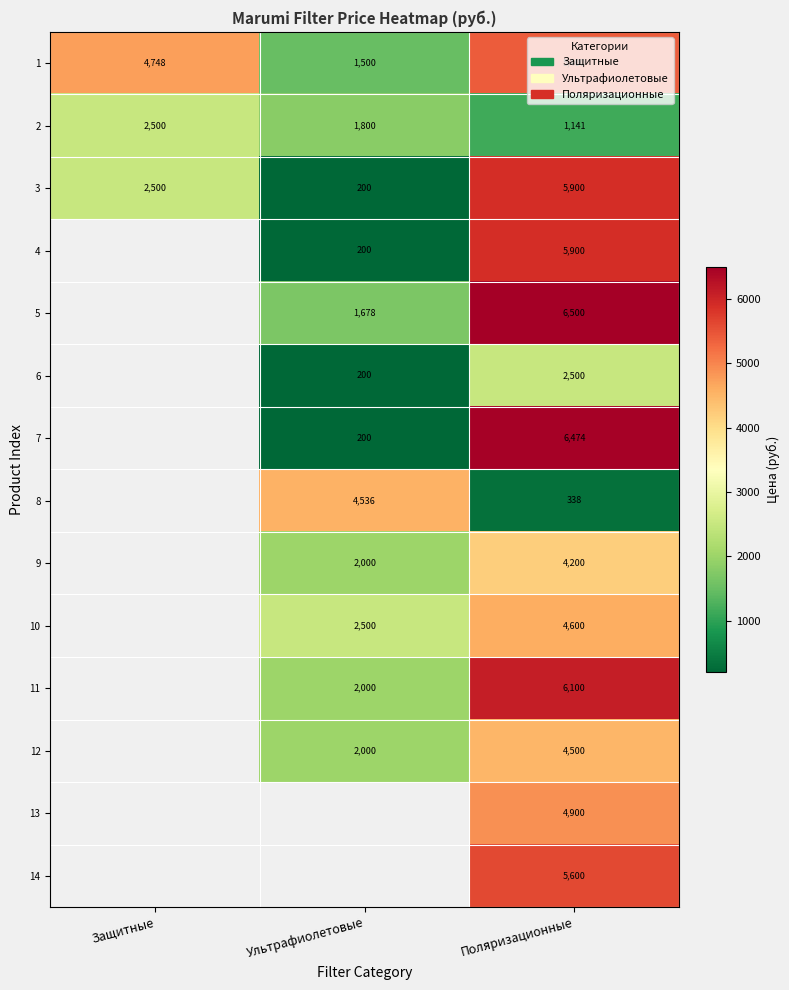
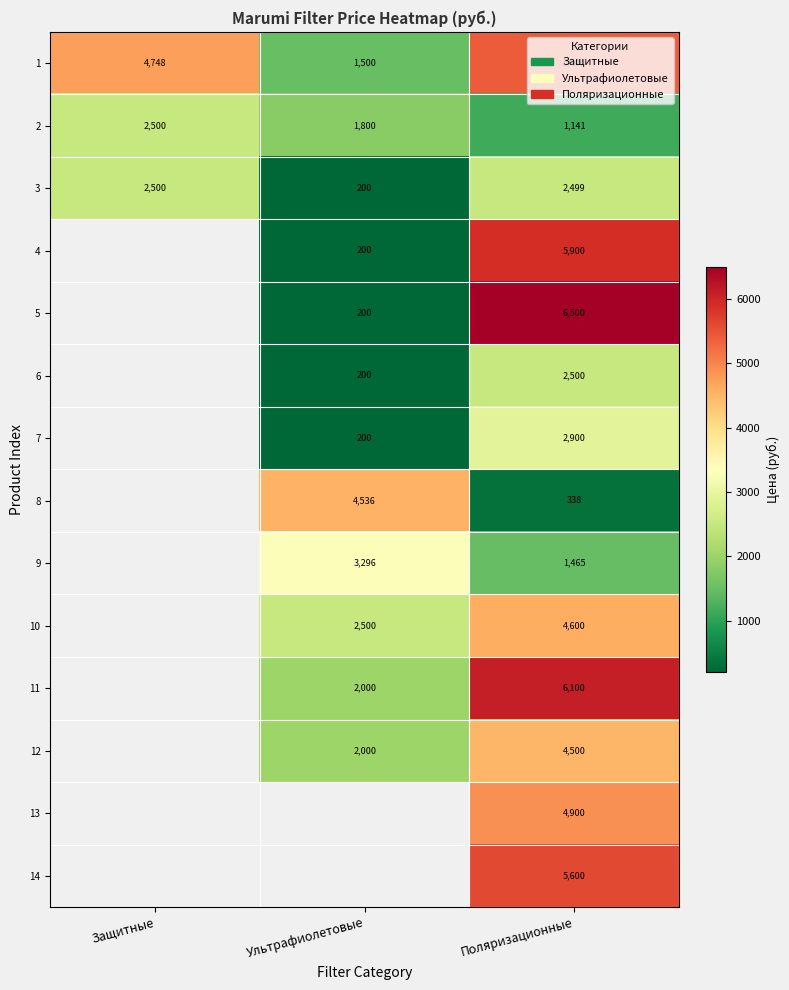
  {
    "1": {
      "Защитные": "4,748",
      "Ультрафиолетовые": "1,500"
    },
    "2": {
      "Защитные": "2,500",
      "Ультрафиолетовые": "1,800",
      "Поляризационные": "1,141"
    },
    "3": {
      "Защитные": "2,500",
      "Ультрафиолетовые": "200",
-     "Поляризационные": "5,900"
+     "Поляризационные": "2,499"
    },
    "4": {
      "Ультрафиолетовые": "200",
      "Поляризационные": "5,900"
    },
    "5": {
-     "Ультрафиолетовые": "1,678",
+     "Ультрафиолетовые": "200",
      "Поляризационные": "6,500"
    },
    "6": {
      "Ультрафиолетовые": "200",
      "Поляризационные": "2,500"
    },
    "7": {
      "Ультрафиолетовые": "200",
-     "Поляризационные": "6,474"
+     "Поляризационные": "2,900"
    },
    "8": {
      "Ультрафиолетовые": "4,536",
      "Поляризационные": "338"
    },
    "9": {
-     "Ультрафиолетовые": "2,000",
-     "Поляризационные": "4,200"
+     "Ультрафиолетовые": "3,296",
+     "Поляризационные": "1,465"
    },
    "10": {
      "Ультрафиолетовые": "2,500",
      "Поляризационные": "4,600"
    },
    "11": {
      "Ультрафиолетовые": "2,000",
      "Поляризационные": "6,100"
    },
    "12": {
      "Ультрафиолетовые": "2,000",
      "Поляризационные": "4,500"
    },
    "13": {
      "Поляризационные": "4,900"
    },
    "14": {
      "Поляризационные": "5,600"
    }
  }
